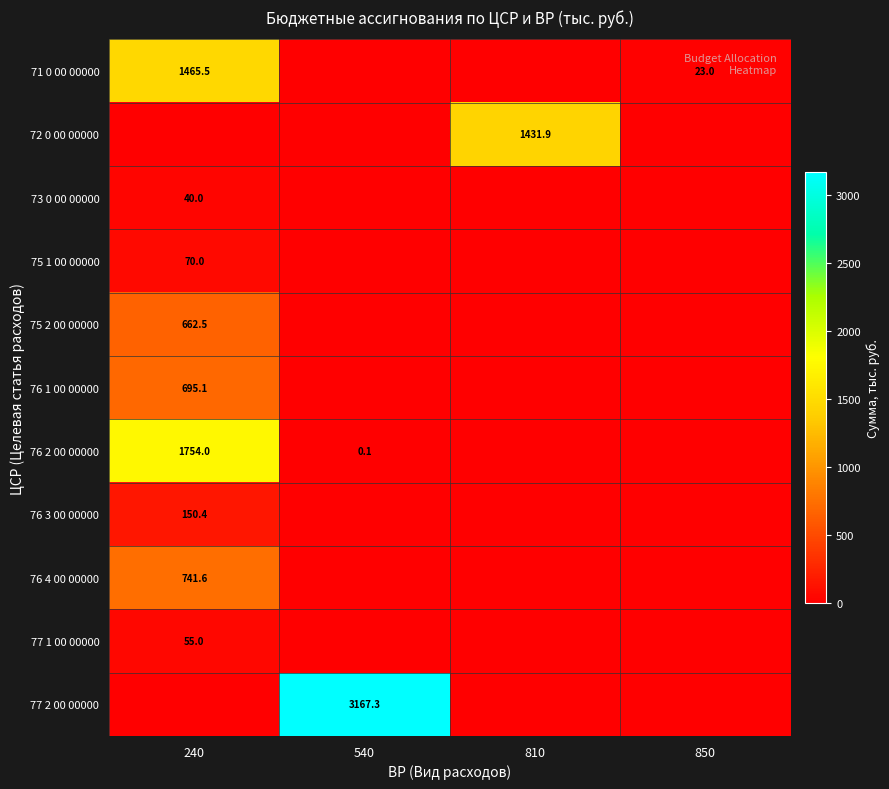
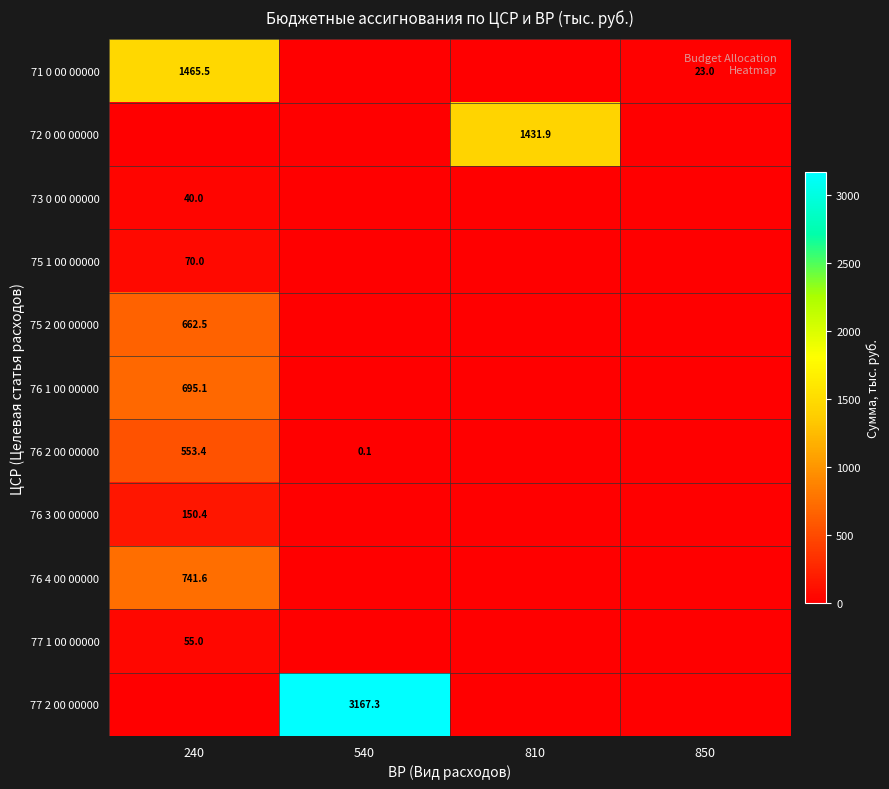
  {
    "71 0 00 00000": {
      "240": 1465.5
    },
    "72 0 00 00000": {
      "810": 1431.9
    },
    "73 0 00 00000": {
      "240": 40.0
    },
    "75 1 00 00000": {
      "240": 70.0
    },
    "75 2 00 00000": {
      "240": 662.5
    },
    "76 1 00 00000": {
      "240": 695.1
    },
    "76 2 00 00000": {
-     "240": 1754.0,
+     "240": 553.4,
      "540": 0.1
    },
    "76 3 00 00000": {
      "240": 150.4
    },
    "76 4 00 00000": {
      "240": 741.6
    },
    "77 1 00 00000": {
      "240": 55.0
    },
    "77 2 00 00000": {
      "540": 3167.3
    }
  }
